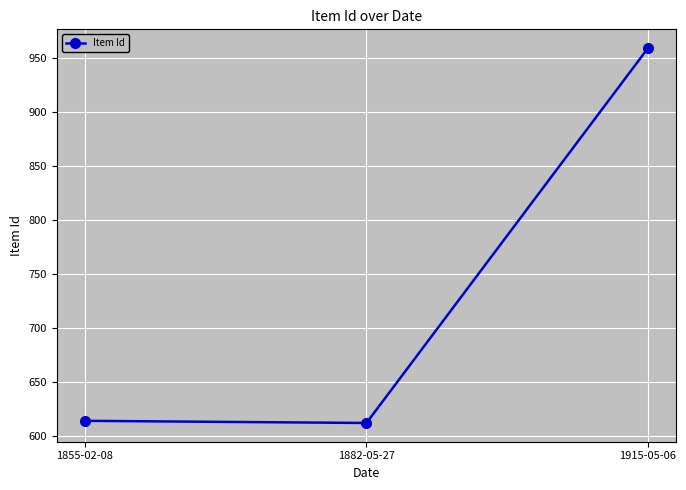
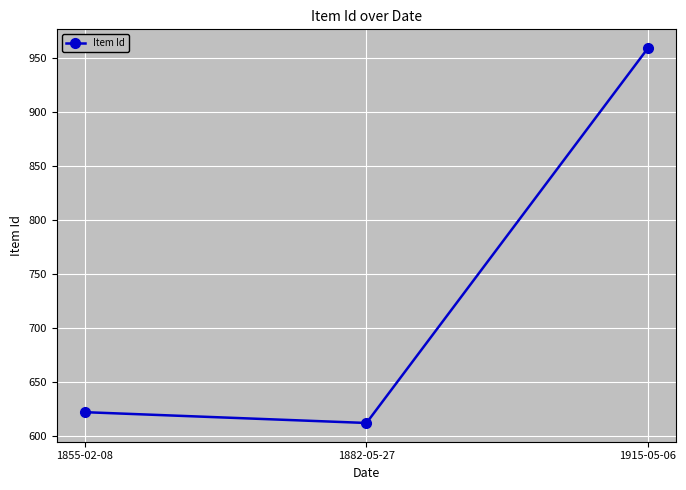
  {
-   "1855-02-08": 614,
+   "1855-02-08": 622,
    "1882-05-27": 612,
    "1915-05-06": 959
  }
